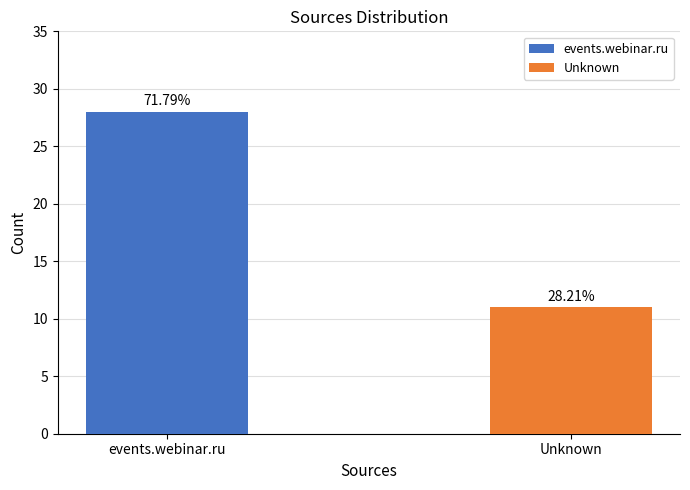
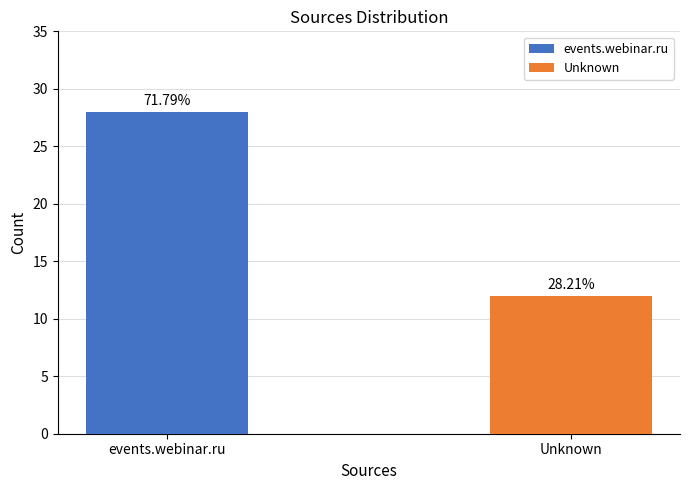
  {
-   "Unknown": 11
+   "Unknown": 12
  }
